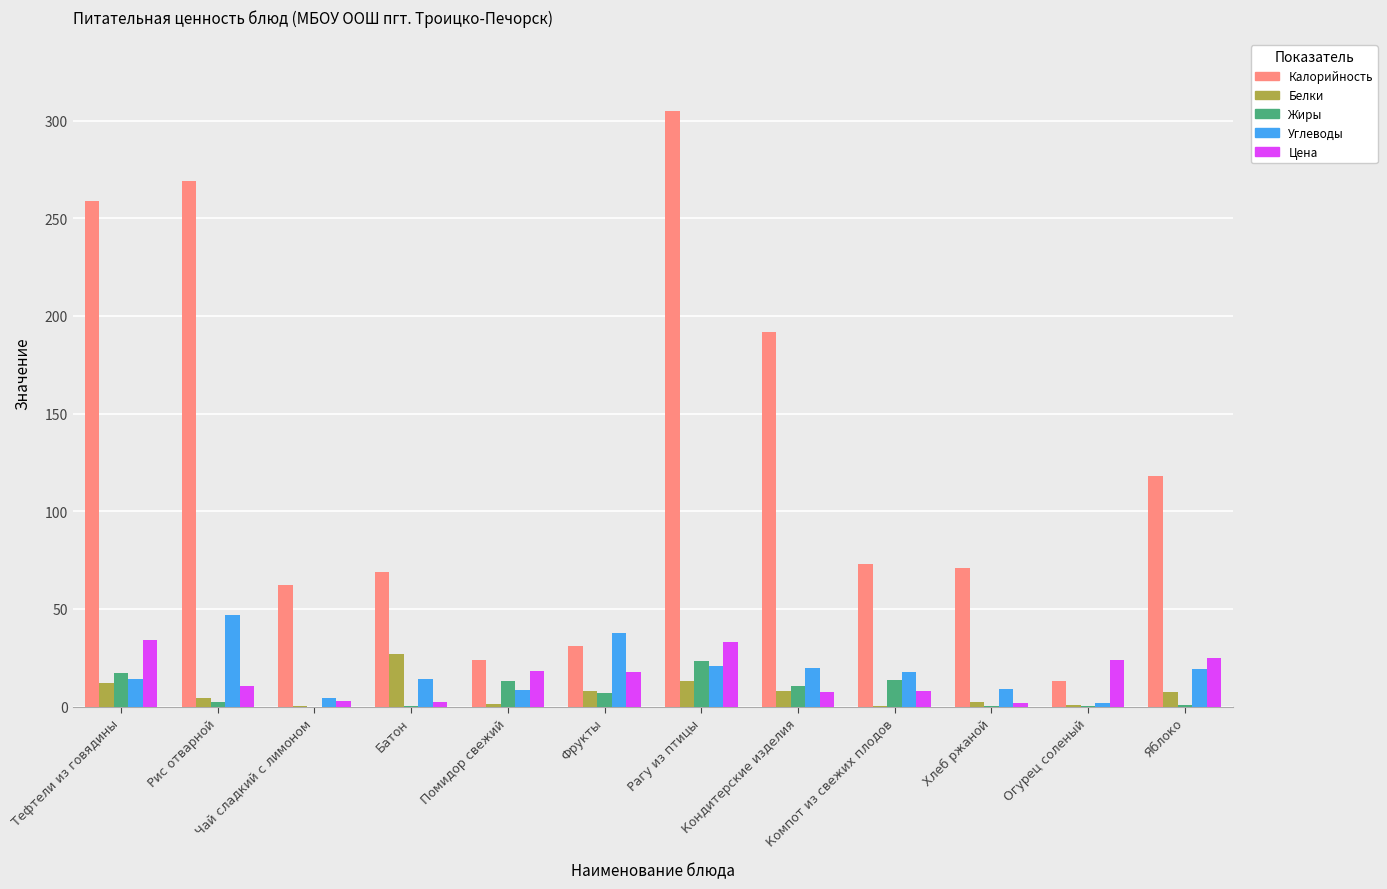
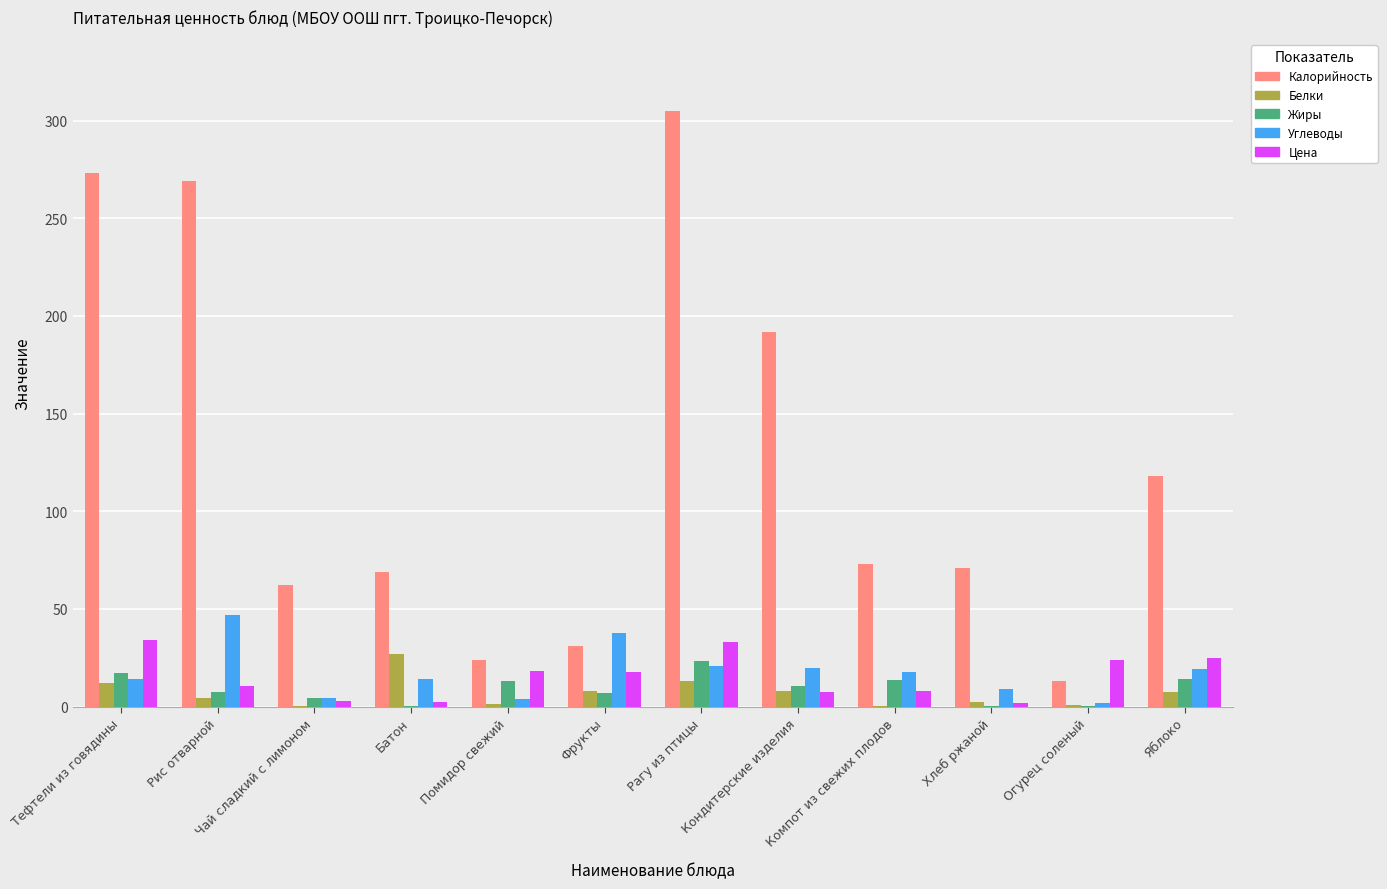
  {
    "Калорийность": {
-     "Тефтели из говядины": 259,
+     "Тефтели из говядины": 273,
      "Рис отварной": 269,
      "Чай сладкий с лимоном": 62,
      "Батон": 69,
      "Помидор свежий": 24,
      "Фрукты": 31,
      "Рагу из птицы": 305,
      "Кондитерские изделия": 192,
      "Компот из свежих плодов": 73,
      "Хлеб ржаной": 71,
      "Огурец соленый": 13,
      "Яблоко": 118
    },
    "Белки": {
      "Тефтели из говядины": 12,
      "Рис отварной": 5,
      "Батон": 27,
      "Фрукты": 8,
      "Рагу из птицы": 13,
      "Кондитерские изделия": 8,
      "Хлеб ржаной": 2,
      "Яблоко": 7
    },
    "Жиры": {
      "Тефтели из говядины": 17,
-     "Рис отварной": 2,
-     "Чай сладкий с лимоном": 0,
+     "Рис отварной": 7,
+     "Чай сладкий с лимоном": 5,
      "Помидор свежий": 13,
      "Фрукты": 7,
      "Рагу из птицы": 23,
      "Кондитерские изделия": 10,
      "Компот из свежих плодов": 14,
-     "Яблоко": 1
+     "Яблоко": 14
    },
    "Углеводы": {
      "Тефтели из говядины": 14,
      "Рис отварной": 47,
      "Чай сладкий с лимоном": 5,
      "Батон": 14,
-     "Помидор свежий": 9,
+     "Помидор свежий": 4,
      "Фрукты": 37,
      "Рагу из птицы": 21,
      "Кондитерские изделия": 20,
      "Компот из свежих плодов": 18,
      "Хлеб ржаной": 9,
      "Огурец соленый": 2,
      "Яблоко": 19
    },
    "Цена": {
      "Тефтели из говядины": 34,
      "Рис отварной": 11,
      "Чай сладкий с лимоном": 3,
      "Батон": 2,
      "Помидор свежий": 18,
      "Фрукты": 18,
      "Рагу из птицы": 33,
      "Кондитерские изделия": 7,
      "Компот из свежих плодов": 8,
      "Хлеб ржаной": 2,
      "Огурец соленый": 24,
      "Яблоко": 25
    }
  }
